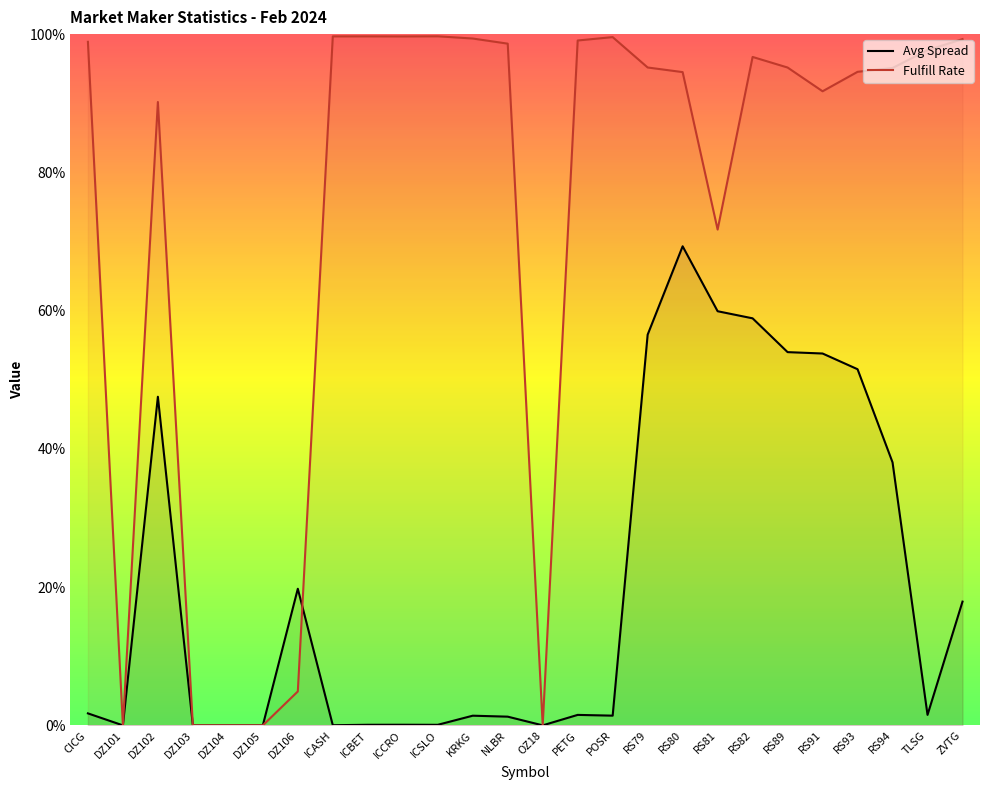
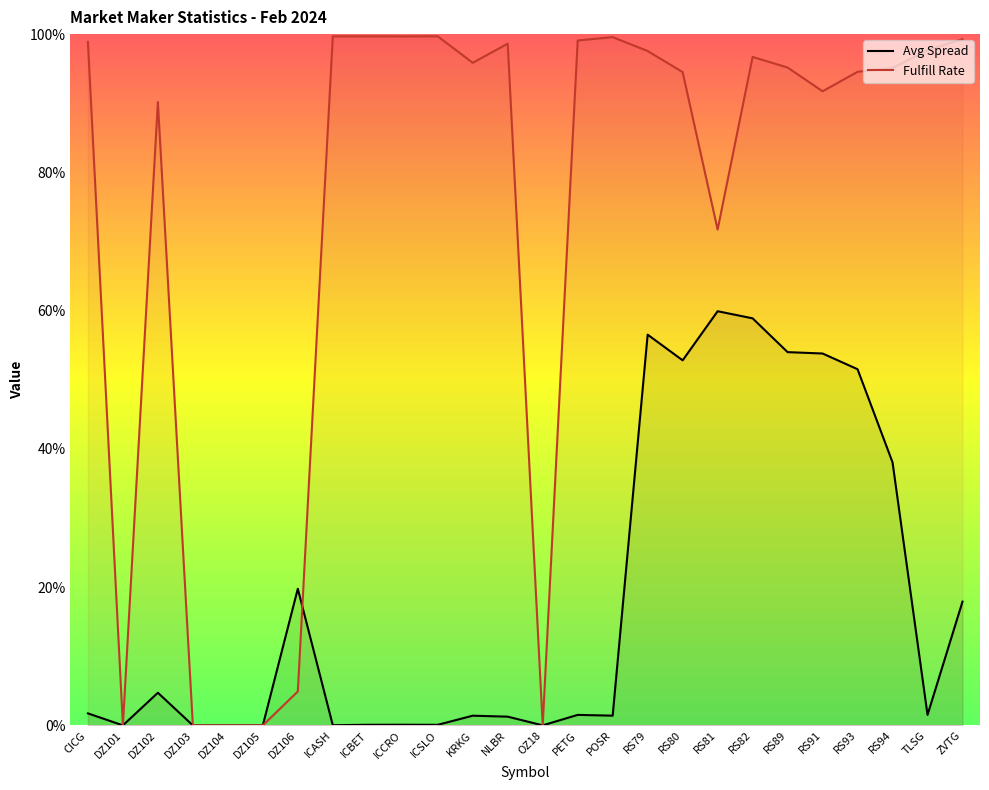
  {
    "Avg Spread": {
      "CICG": "2%",
-     "DZ102": "48%",
+     "DZ102": "5%",
      "DZ106": "20%",
      "ICASH": "0%",
      "ICBET": "0%",
      "ICCRO": "0%",
      "ICSLO": "0%",
      "KRKG": "1%",
      "NLBR": "1%",
      "PETG": "2%",
      "POSR": "1%",
      "RS79": "57%",
-     "RS80": "69%",
+     "RS80": "53%",
      "RS81": "60%",
      "RS82": "59%",
      "RS89": "54%",
      "RS91": "54%",
      "RS93": "52%",
      "RS94": "38%",
      "TLSG": "2%",
      "ZVTG": "18%"
    },
    "Fulfill Rate": {
      "CICG": "99%",
      "DZ102": "90%",
      "DZ106": "5%",
      "ICASH": "100%",
      "ICBET": "100%",
      "ICCRO": "100%",
      "ICSLO": "100%",
-     "KRKG": "99%",
+     "KRKG": "96%",
      "NLBR": "99%",
      "PETG": "99%",
      "POSR": "100%",
-     "RS79": "95%",
+     "RS79": "98%",
      "RS80": "95%",
      "RS81": "72%",
      "RS82": "97%",
      "RS89": "95%",
      "RS91": "92%",
      "RS93": "95%",
      "ZVTG": "99%"
    }
  }
